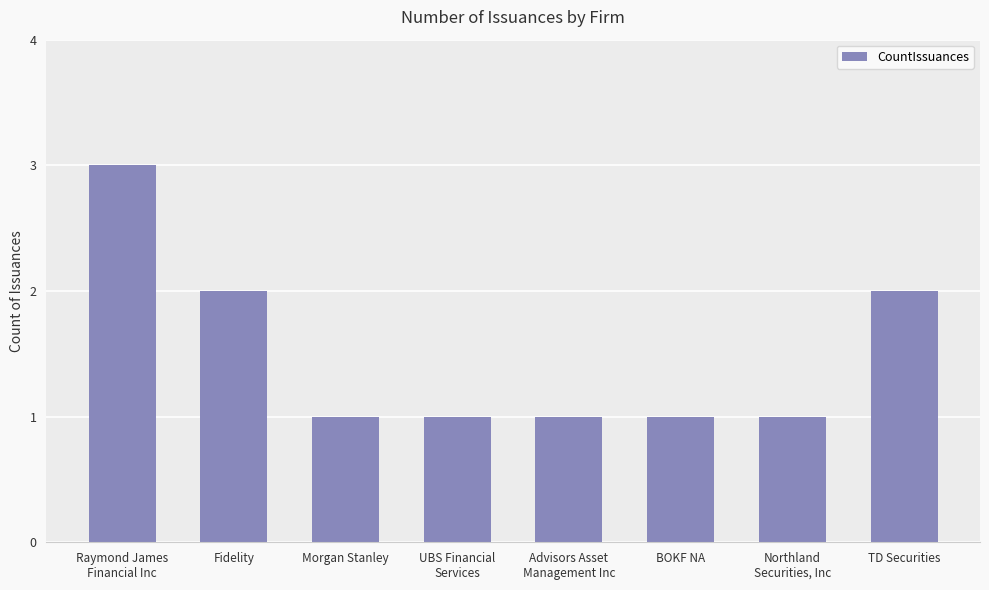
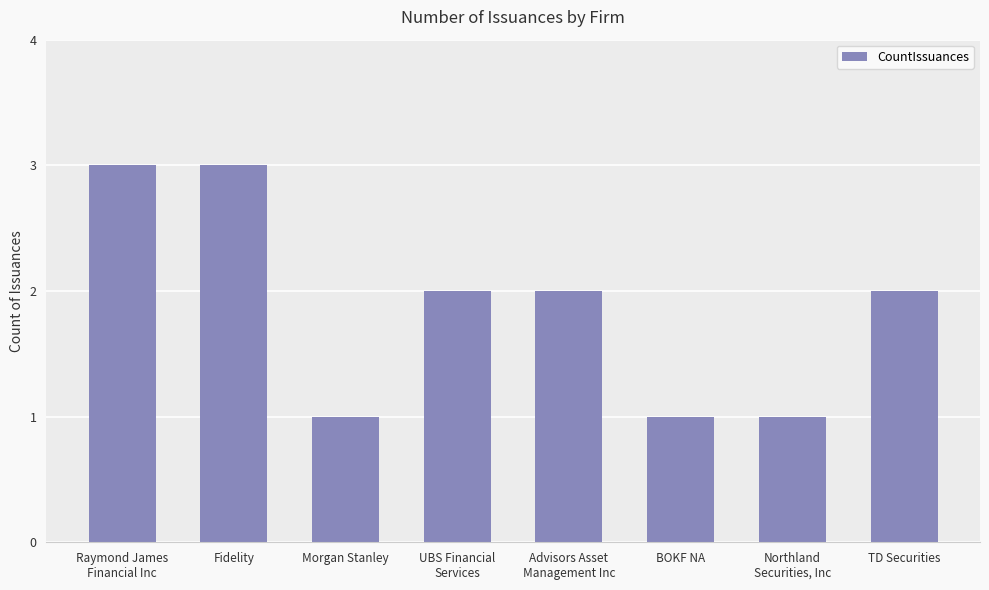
  {
    "Raymond James Financial Inc": 3,
-   "Fidelity": 2,
+   "Fidelity": 3,
    "Morgan Stanley": 1,
-   "UBS Financial Services": 1,
-   "Advisors Asset Management Inc": 1,
+   "UBS Financial Services": 2,
+   "Advisors Asset Management Inc": 2,
    "BOKF NA": 1,
    "Northland Securities, Inc": 1,
    "TD Securities": 2
  }
